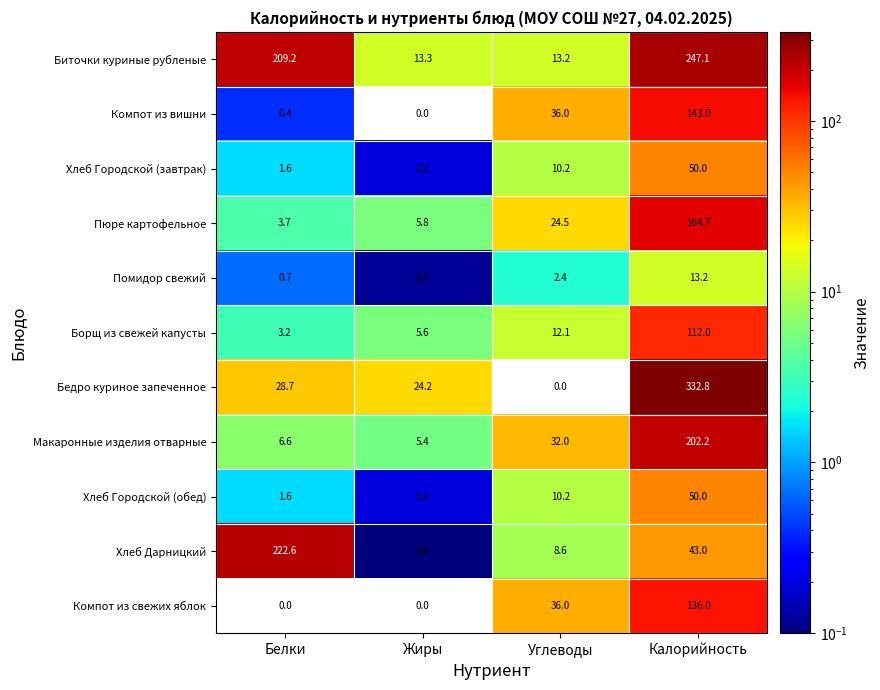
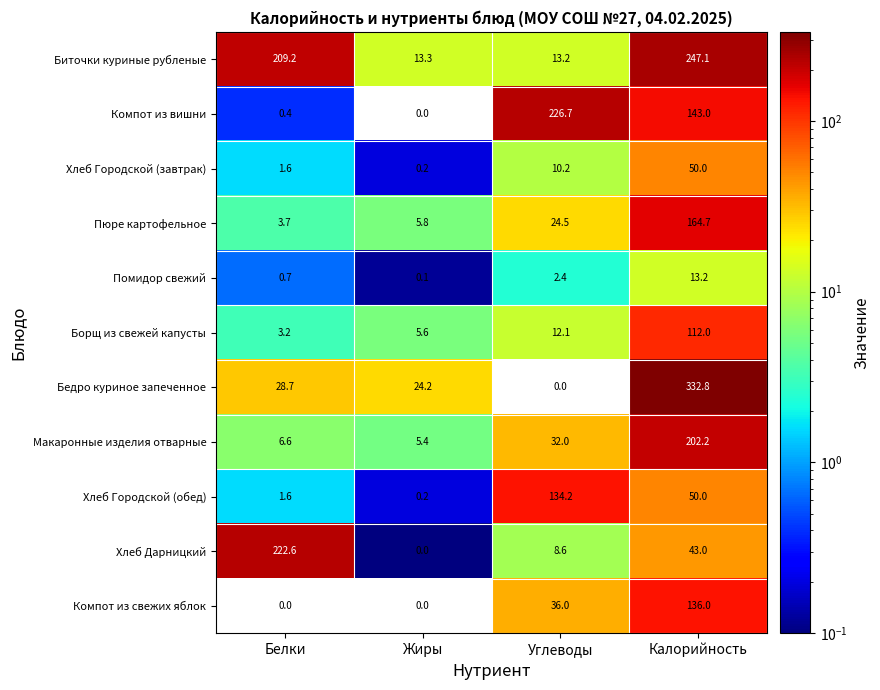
  {
    "Биточки куриные рубленые": {
      "Белки": 209.2,
      "Жиры": 13.3,
      "Углеводы": 13.2,
      "Калорийность": 247.1
    },
    "Компот из вишни": {
      "Белки": 0.4,
      "Жиры": 0.0,
-     "Углеводы": 36.0,
+     "Углеводы": 226.7,
      "Калорийность": 143.0
    },
    "Хлеб Городской (завтрак)": {
      "Белки": 1.6,
      "Жиры": 0.2,
      "Углеводы": 10.2,
      "Калорийность": 50.0
    },
    "Пюре картофельное": {
      "Белки": 3.7,
      "Жиры": 5.8,
      "Углеводы": 24.5,
      "Калорийность": 164.7
    },
    "Помидор свежий": {
      "Белки": 0.7,
      "Жиры": 0.1,
      "Углеводы": 2.4,
      "Калорийность": 13.2
    },
    "Борщ из свежей капусты": {
      "Белки": 3.2,
      "Жиры": 5.6,
      "Углеводы": 12.1,
      "Калорийность": 112.0
    },
    "Бедро куриное запеченное": {
      "Белки": 28.7,
      "Жиры": 24.2,
      "Углеводы": 0.0,
      "Калорийность": 332.8
    },
    "Макаронные изделия отварные": {
      "Белки": 6.6,
      "Жиры": 5.4,
      "Углеводы": 32.0,
      "Калорийность": 202.2
    },
    "Хлеб Городской (обед)": {
      "Белки": 1.6,
      "Жиры": 0.2,
-     "Углеводы": 10.2,
+     "Углеводы": 134.2,
      "Калорийность": 50.0
    },
    "Хлеб Дарницкий": {
      "Белки": 222.6,
      "Жиры": 0.0,
      "Углеводы": 8.6,
      "Калорийность": 43.0
    },
    "Компот из свежих яблок": {
      "Белки": 0.0,
      "Жиры": 0.0,
      "Углеводы": 36.0,
      "Калорийность": 136.0
    }
  }
